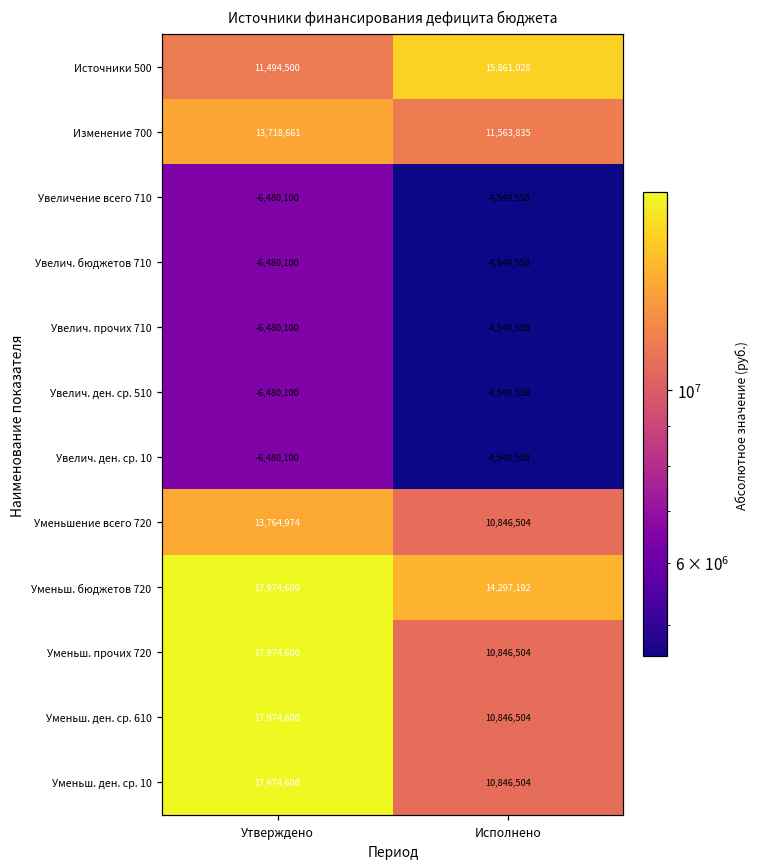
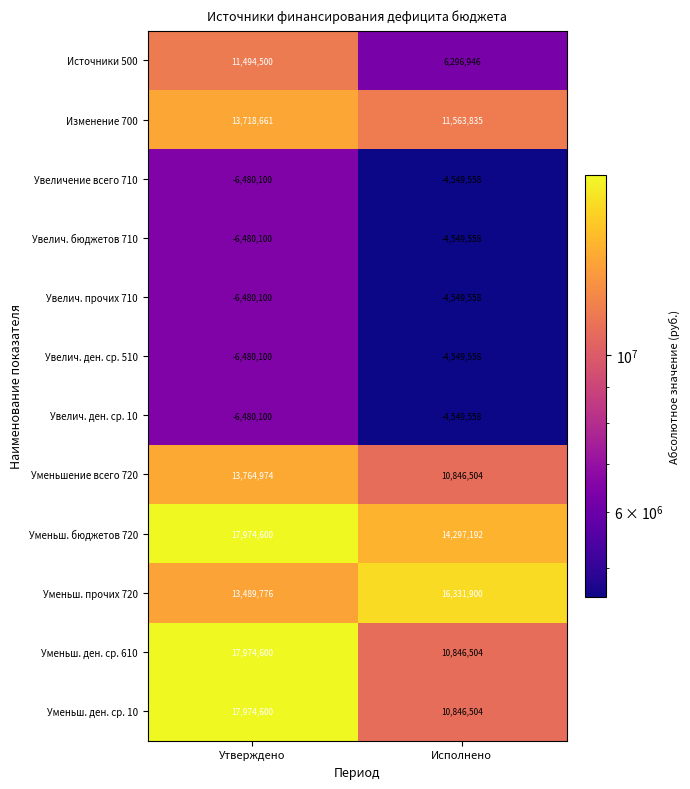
  {
    "Источники 500": {
      "Утверждено": "11,494,500",
-     "Исполнено": "15,861,028"
+     "Исполнено": "6,296,946"
    },
    "Изменение 700": {
      "Утверждено": "13,718,661",
      "Исполнено": "11,563,835"
    },
    "Увеличение всего 710": {
      "Утверждено": "-6,480,100",
      "Исполнено": "-4,549,558"
    },
    "Увелич. бюджетов 710": {
      "Утверждено": "-6,480,100",
      "Исполнено": "-4,549,558"
    },
    "Увелич. прочих 710": {
      "Утверждено": "-6,480,100",
      "Исполнено": "-4,549,558"
    },
    "Увелич. ден. ср. 510": {
      "Утверждено": "-6,480,100",
      "Исполнено": "-4,549,558"
    },
    "Увелич. ден. ср. 10": {
      "Утверждено": "-6,480,100",
      "Исполнено": "-4,549,558"
    },
    "Уменьшение всего 720": {
      "Утверждено": "13,764,974",
      "Исполнено": "10,846,504"
    },
    "Уменьш. бюджетов 720": {
      "Утверждено": "17,974,600",
      "Исполнено": "14,297,192"
    },
    "Уменьш. прочих 720": {
-     "Утверждено": "17,974,600",
-     "Исполнено": "10,846,504"
+     "Утверждено": "13,489,776",
+     "Исполнено": "16,331,900"
    },
    "Уменьш. ден. ср. 610": {
      "Утверждено": "17,974,600",
      "Исполнено": "10,846,504"
    },
    "Уменьш. ден. ср. 10": {
      "Утверждено": "17,974,600",
      "Исполнено": "10,846,504"
    }
  }
